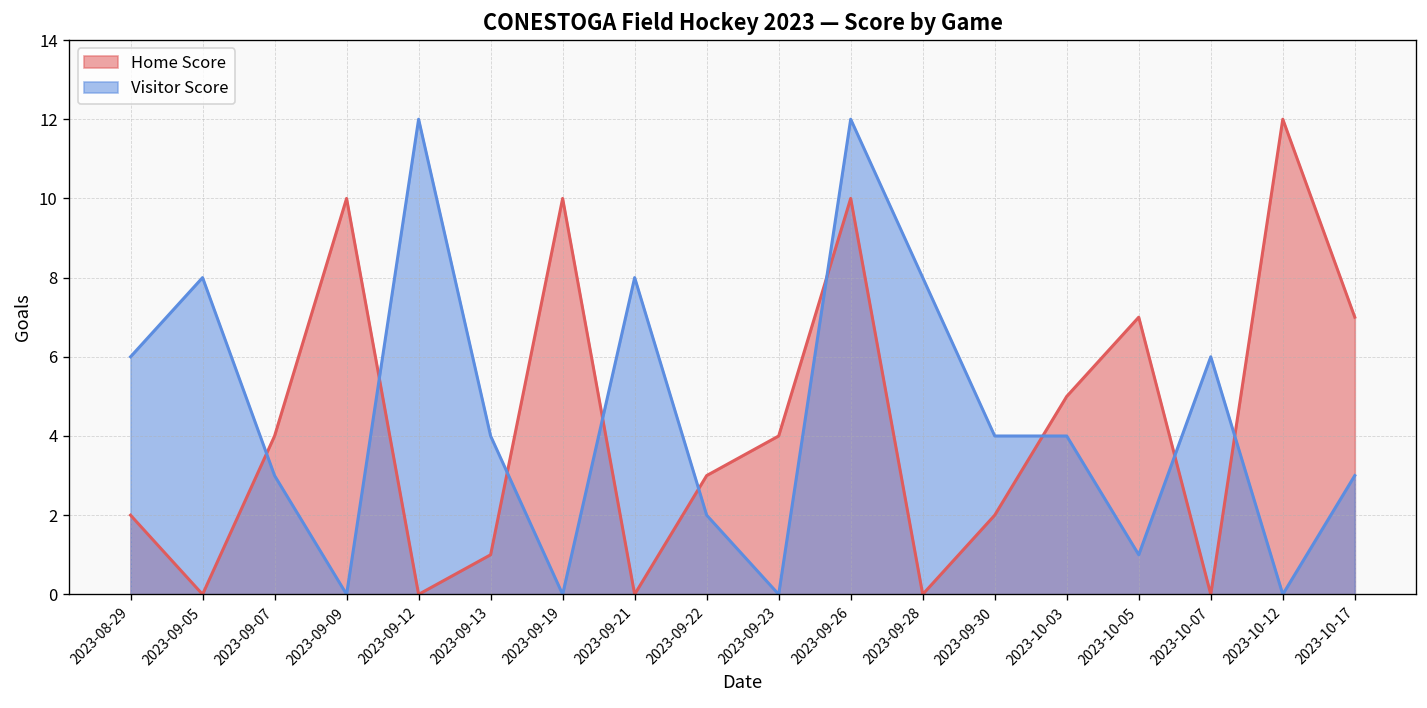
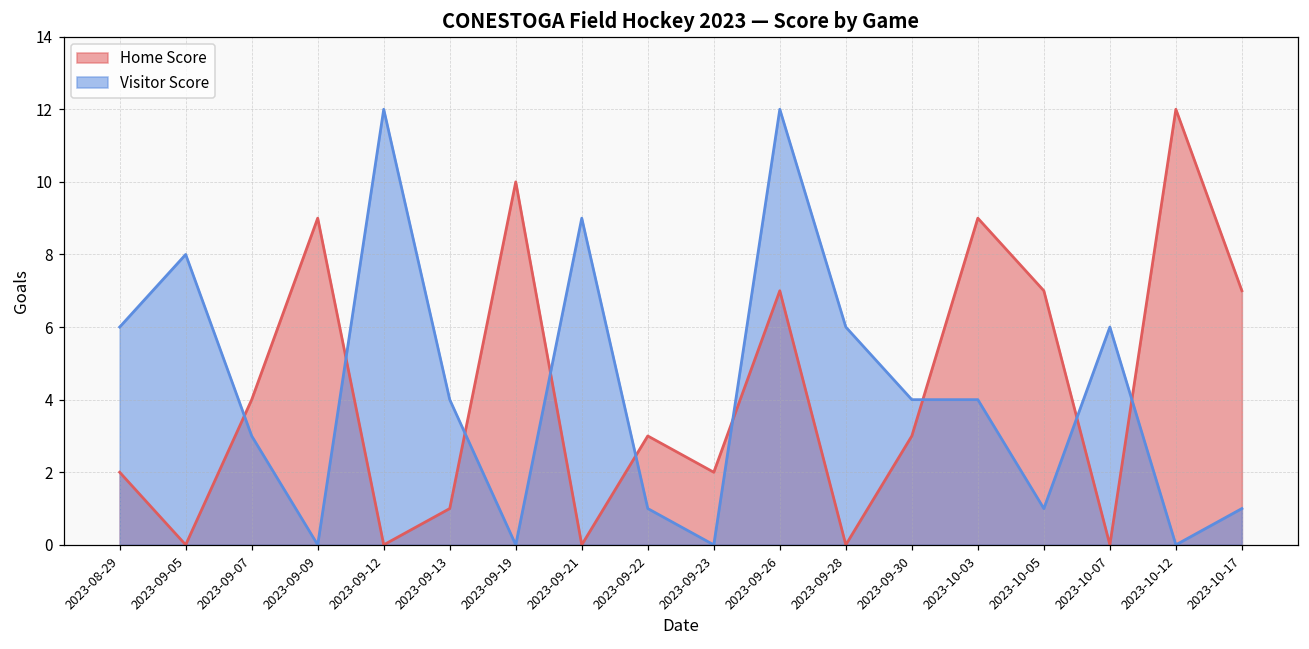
  {
    "Home Score": {
      "2023-08-29": 2,
      "2023-09-05": 0,
      "2023-09-07": 4,
-     "2023-09-09": 10,
+     "2023-09-09": 9,
      "2023-09-12": 0,
      "2023-09-13": 1,
      "2023-09-19": 10,
      "2023-09-21": 0,
      "2023-09-22": 3,
-     "2023-09-23": 4,
-     "2023-09-26": 10,
+     "2023-09-23": 2,
+     "2023-09-26": 7,
      "2023-09-28": 0,
-     "2023-09-30": 2,
-     "2023-10-03": 5,
+     "2023-09-30": 3,
+     "2023-10-03": 9,
      "2023-10-05": 7,
      "2023-10-07": 0,
      "2023-10-12": 12,
      "2023-10-17": 7
    },
    "Visitor Score": {
      "2023-08-29": 6,
      "2023-09-05": 8,
      "2023-09-07": 3,
      "2023-09-09": 0,
      "2023-09-12": 12,
      "2023-09-13": 4,
      "2023-09-19": 0,
-     "2023-09-21": 8,
-     "2023-09-22": 2,
+     "2023-09-21": 9,
+     "2023-09-22": 1,
      "2023-09-23": 0,
      "2023-09-26": 12,
-     "2023-09-28": 8,
+     "2023-09-28": 6,
      "2023-09-30": 4,
      "2023-10-03": 4,
      "2023-10-05": 1,
      "2023-10-07": 6,
      "2023-10-12": 0,
-     "2023-10-17": 3
+     "2023-10-17": 1
    }
  }
